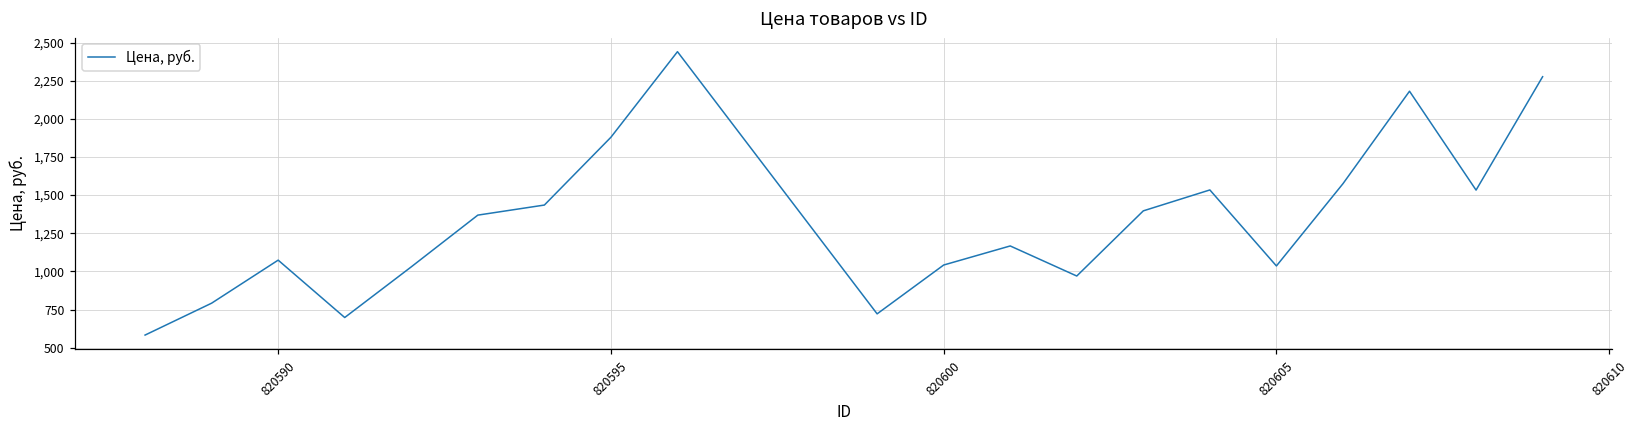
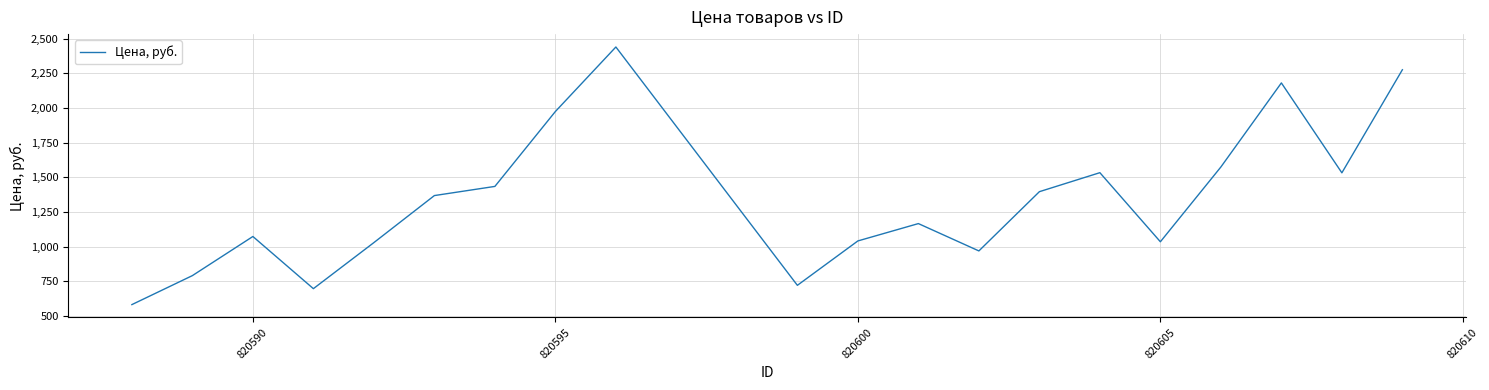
  {
    "820590": "1,070",
-   "820595": "1,880",
+   "820595": "1,980",
    "820600": "1,040",
    "820605": "1,040"
  }
